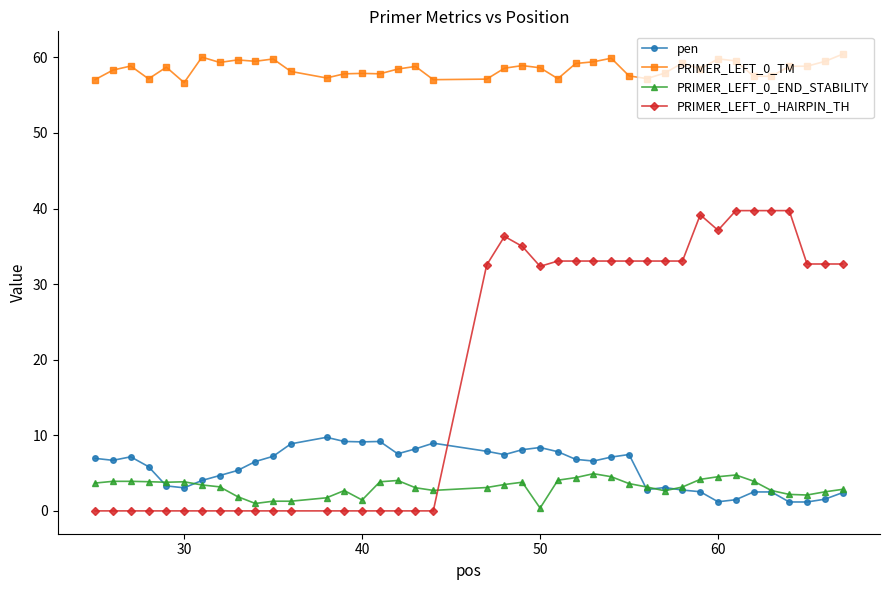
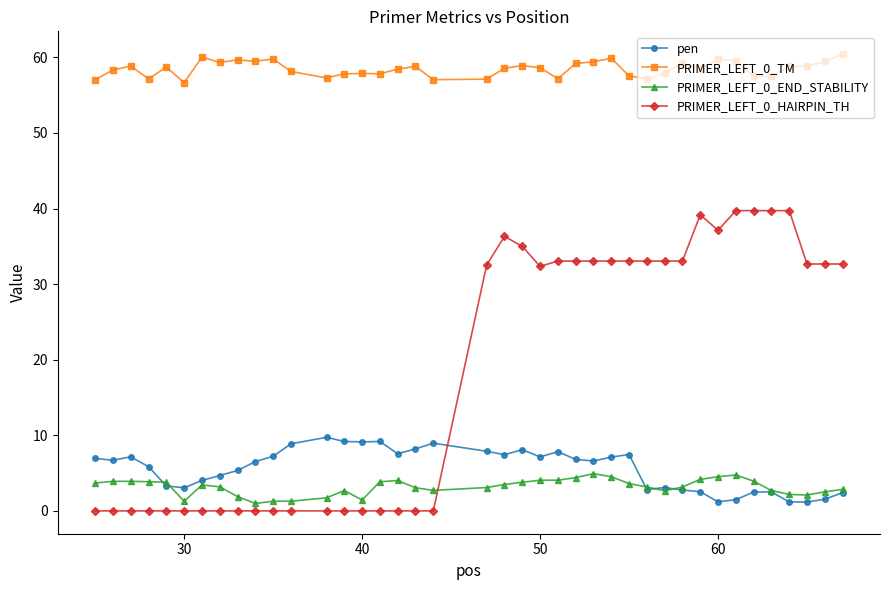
  {
    "pen": {
      "30": 3,
      "40": 9,
-     "50": 8,
+     "50": 7,
      "60": 1
    },
    "PRIMER_LEFT_0_TM": {
      "30": 57,
      "40": 58,
      "50": 59
    },
    "PRIMER_LEFT_0_END_STABILITY": {
-     "30": 4,
+     "30": 1,
      "40": 1,
-     "50": 0,
+     "50": 4,
      "60": 5
    },
    "PRIMER_LEFT_0_HAIRPIN_TH": {
      "30": 0,
      "40": 0,
      "50": 32,
      "60": 37
    }
  }
